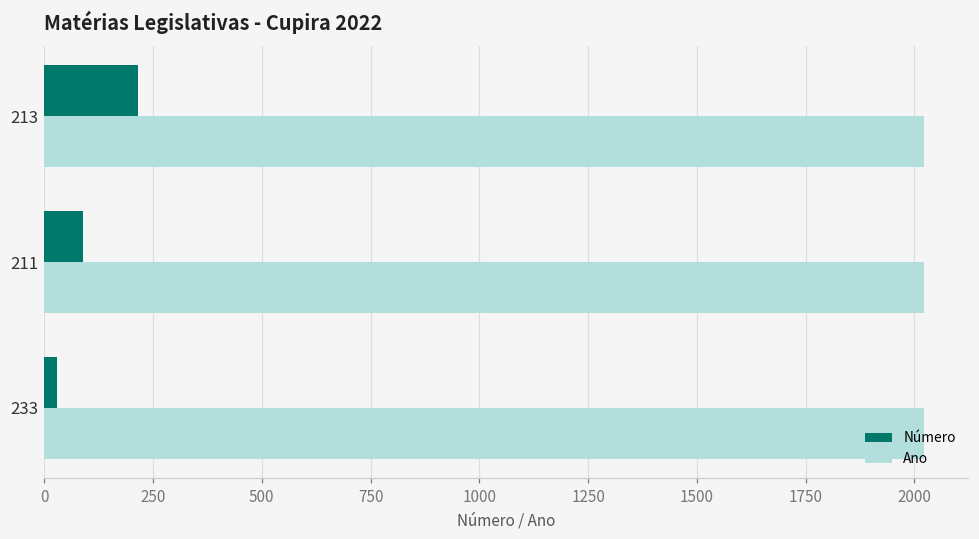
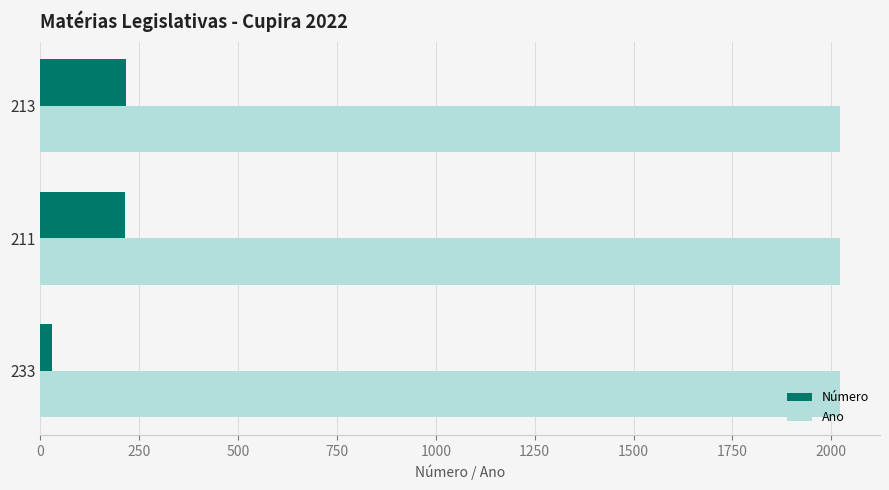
  {
    "Número": {
      "213": 220,
-     "211": 90,
+     "211": 220,
      "233": 30
    },
    "Ano": {
      "213": 2020,
      "211": 2020,
      "233": 2020
    }
  }
